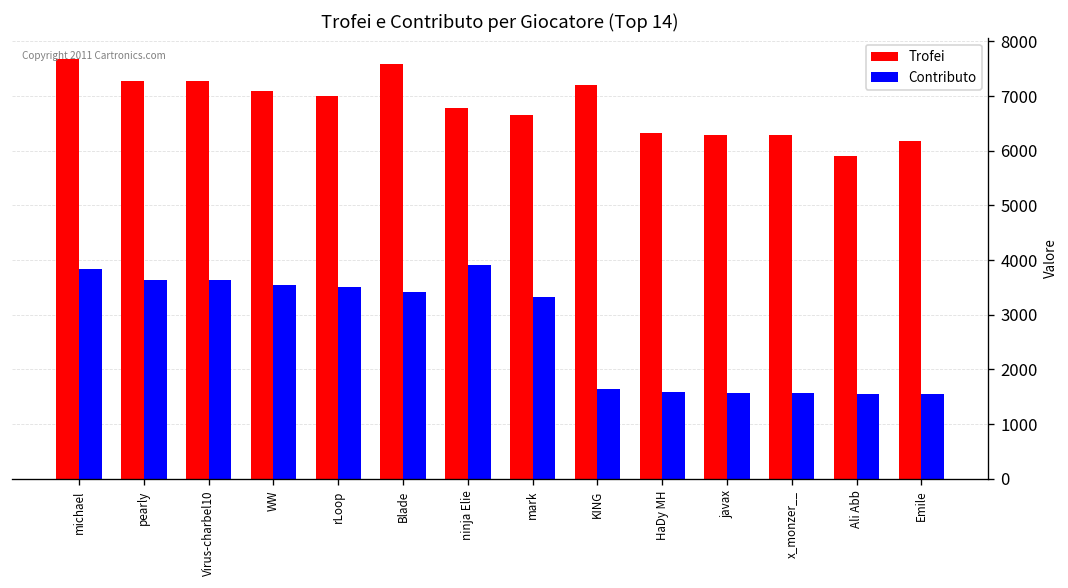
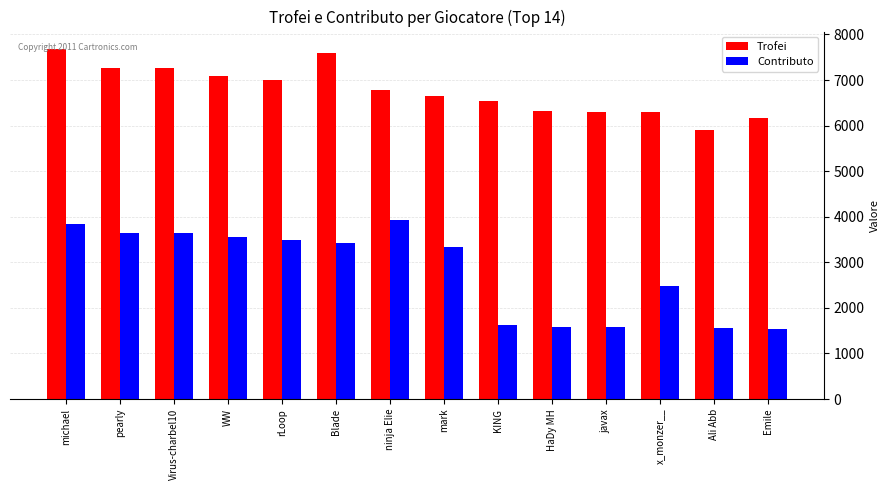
  {
    "Trofei": {
      "pearly": 7300,
      "Virus-charbel10": 7300,
      "WW": 7100,
      "rLoop": 7000,
      "Blade": 7600,
      "ninja Elie": 6800,
      "mark": 6700,
-     "KING": 7200,
+     "KING": 6500,
      "HaDy MH": 6300,
      "javax": 6300,
      "x_monzer__": 6300,
      "Ali Abb": 5900,
      "Emile": 6200
    },
    "Contributo": {
      "michael": 3800,
      "pearly": 3600,
      "Virus-charbel10": 3600,
      "WW": 3500,
      "rLoop": 3500,
      "Blade": 3400,
      "ninja Elie": 3900,
      "mark": 3300,
      "KING": 1600,
      "HaDy MH": 1600,
      "javax": 1600,
-     "x_monzer__": 1600,
+     "x_monzer__": 2500,
      "Ali Abb": 1600,
      "Emile": 1500
    }
  }
